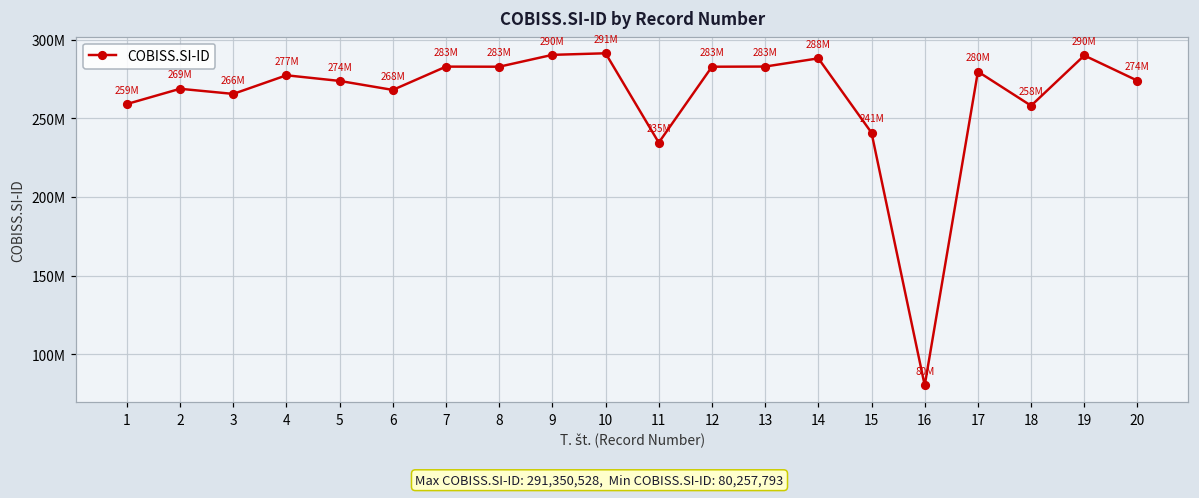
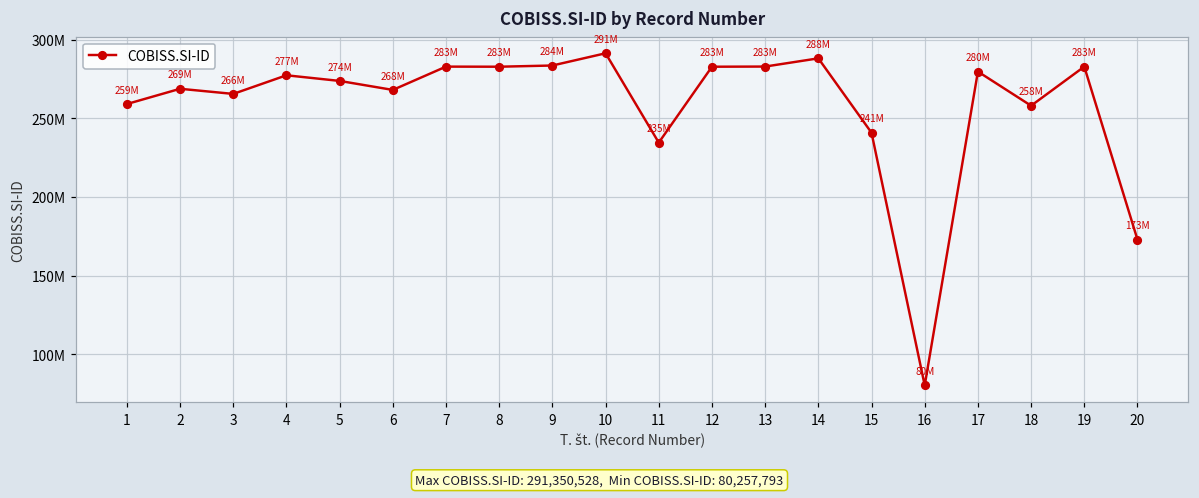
  {
    "1": "259M",
    "2": "269M",
    "3": "266M",
    "4": "277M",
    "5": "274M",
    "6": "268M",
    "7": "283M",
    "8": "283M",
-   "9": "290M",
+   "9": "284M",
    "10": "291M",
    "11": "235M",
    "12": "283M",
    "13": "283M",
    "14": "288M",
    "15": "241M",
    "16": "80M",
    "17": "280M",
    "18": "258M",
-   "19": "290M",
-   "20": "274M"
+   "19": "283M",
+   "20": "173M"
  }
